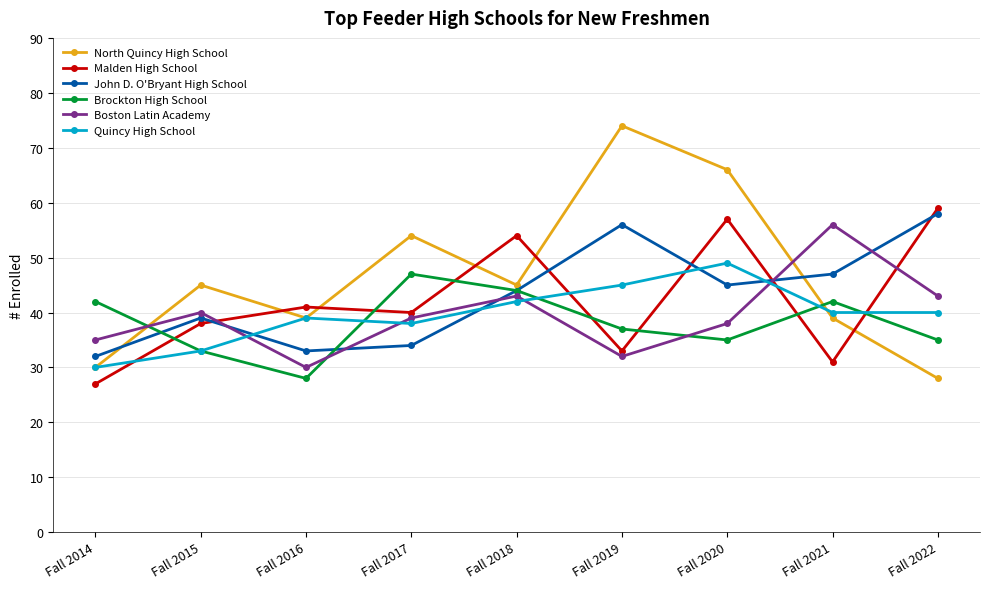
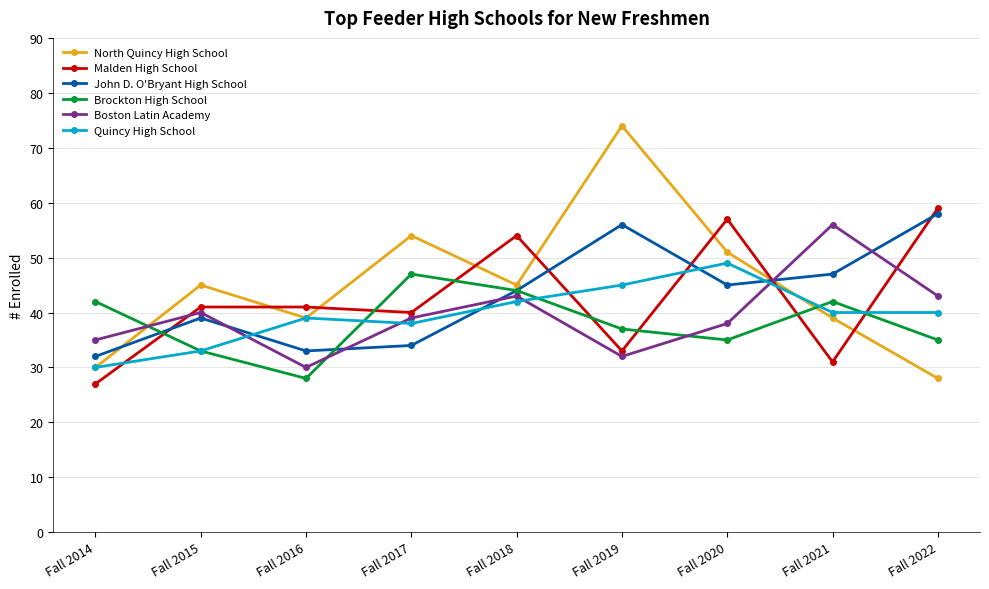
  {
    "North Quincy High School": {
      "Fall 2015": 45,
      "Fall 2017": 54,
      "Fall 2018": 45,
      "Fall 2019": 74,
-     "Fall 2020": 66,
+     "Fall 2020": 51,
      "Fall 2021": 39,
      "Fall 2022": 28
    },
    "Malden High School": {
      "Fall 2014": 27,
-     "Fall 2015": 38,
+     "Fall 2015": 41,
      "Fall 2016": 41,
      "Fall 2017": 40,
      "Fall 2018": 54,
      "Fall 2019": 33,
      "Fall 2020": 57,
      "Fall 2021": 31,
      "Fall 2022": 59
    },
    "John D. O'Bryant High School": {
      "Fall 2014": 32,
      "Fall 2015": 39,
      "Fall 2016": 33,
      "Fall 2017": 34,
      "Fall 2019": 56,
      "Fall 2020": 45,
      "Fall 2021": 47,
      "Fall 2022": 58
    },
    "Brockton High School": {
      "Fall 2014": 42,
      "Fall 2016": 28,
      "Fall 2017": 47,
      "Fall 2019": 37,
      "Fall 2020": 35,
      "Fall 2021": 42,
      "Fall 2022": 35
    },
    "Boston Latin Academy": {
      "Fall 2014": 35,
      "Fall 2015": 40,
      "Fall 2016": 30,
      "Fall 2017": 39,
      "Fall 2018": 43,
      "Fall 2019": 32,
      "Fall 2020": 38,
      "Fall 2021": 56,
      "Fall 2022": 43
    },
    "Quincy High School": {
      "Fall 2017": 38,
      "Fall 2018": 42,
      "Fall 2019": 45,
      "Fall 2020": 49,
      "Fall 2021": 40,
      "Fall 2022": 40
    }
  }
